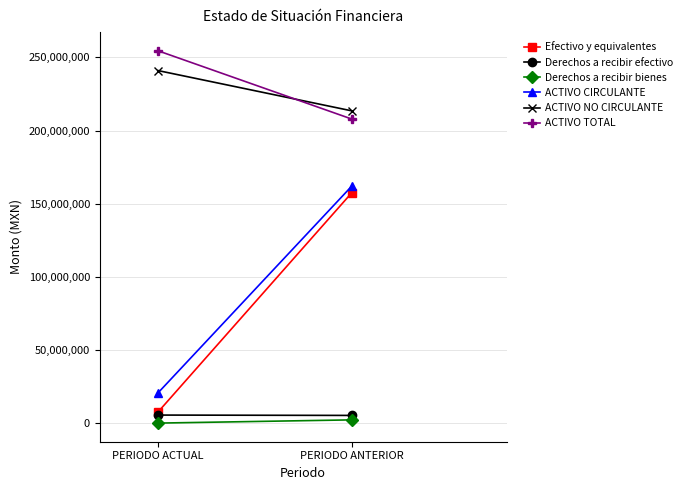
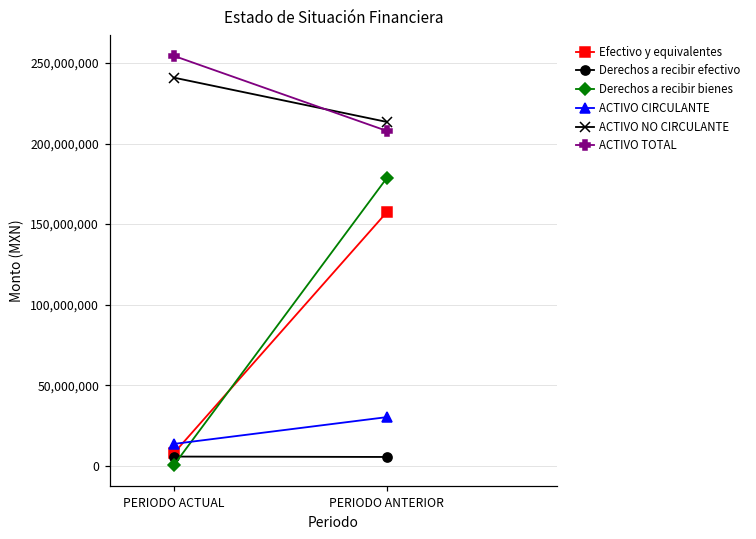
  {
    "Efectivo y equivalentes": {
      "PERIODO ACTUAL": "8,000,000",
      "PERIODO ANTERIOR": "157,000,000"
    },
    "Derechos a recibir bienes": {
      "PERIODO ACTUAL": "0",
-     "PERIODO ANTERIOR": "2,000,000"
+     "PERIODO ANTERIOR": "179,000,000"
    },
    "ACTIVO CIRCULANTE": {
-     "PERIODO ACTUAL": "21,000,000",
-     "PERIODO ANTERIOR": "162,000,000"
+     "PERIODO ACTUAL": "14,000,000",
+     "PERIODO ANTERIOR": "30,000,000"
    },
    "ACTIVO TOTAL": {
      "PERIODO ACTUAL": "254,000,000",
      "PERIODO ANTERIOR": "208,000,000"
    }
  }
